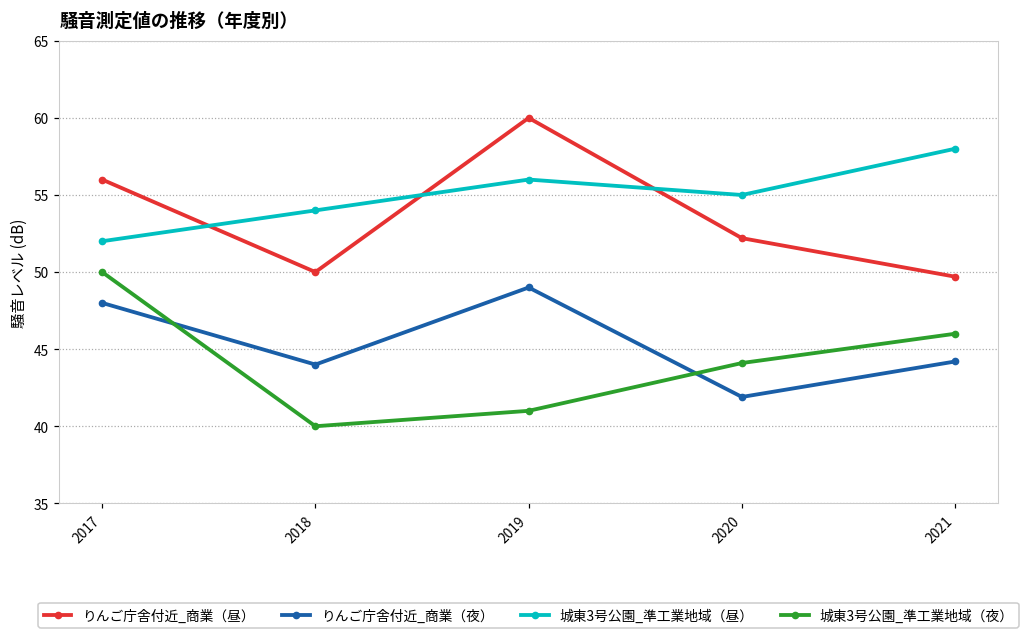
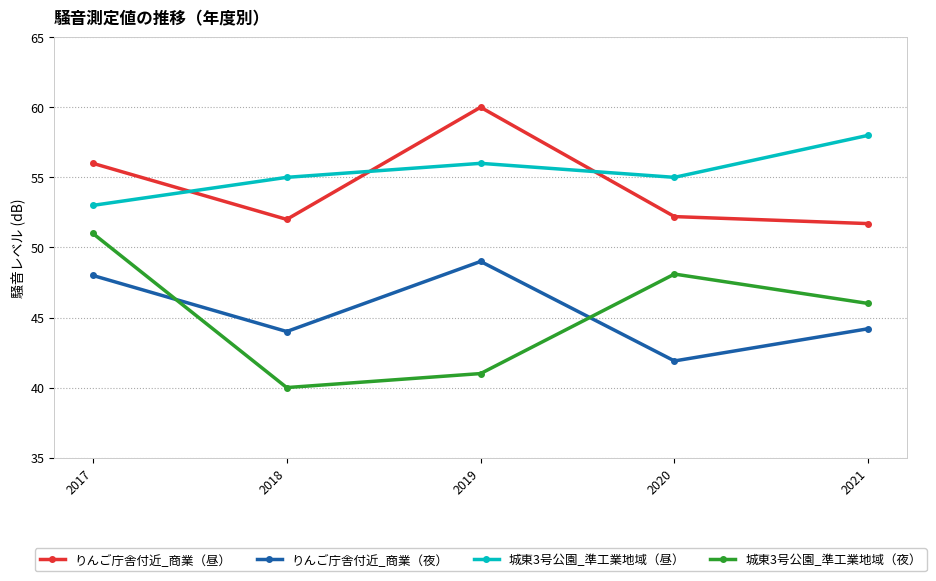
  {
    "りんご庁舎付近_商業（昼）": {
      "2017": 56.0,
-     "2018": 50,
+     "2018": 52,
      "2019": 60.0,
      "2020": 52.2,
-     "2021": 49.7
+     "2021": 51.7
    },
    "りんご庁舎付近_商業（夜）": {
      "2017": 48.0,
      "2018": 44.0,
      "2019": 49.0,
      "2020": 41.9,
      "2021": 44.2
    },
    "城東3号公園_準工業地域（昼）": {
-     "2017": 52,
-     "2018": 54,
+     "2017": 53,
+     "2018": 55,
      "2019": 56,
      "2020": 55,
      "2021": 58
    },
    "城東3号公園_準工業地域（夜）": {
-     "2017": 50,
+     "2017": 51,
      "2018": 40.0,
      "2019": 41.0,
-     "2020": 44.1,
+     "2020": 48.1,
      "2021": 46.0
    }
  }
